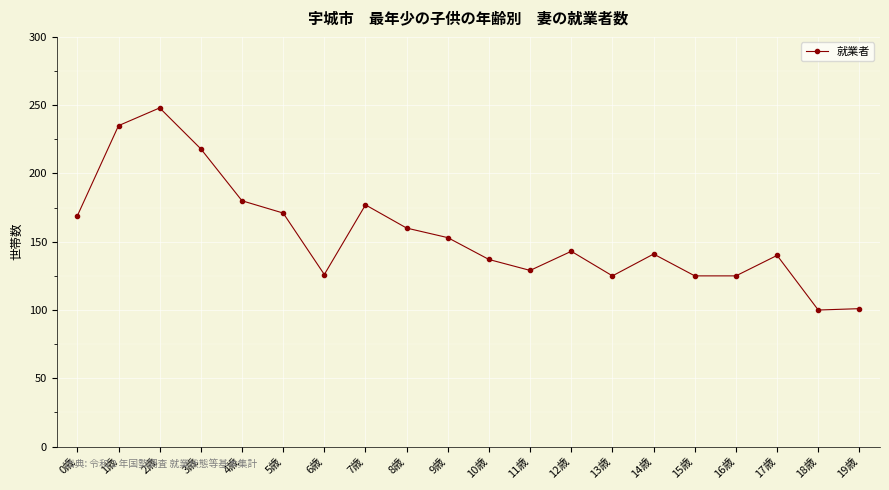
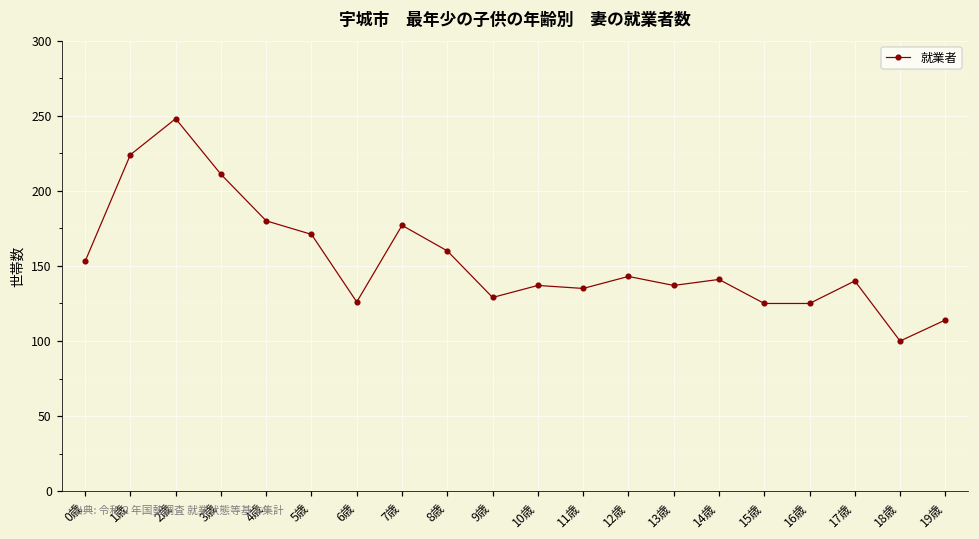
  {
-   "0歳": 169,
-   "1歳": 235,
+   "0歳": 153,
+   "1歳": 224,
    "2歳": 248,
-   "3歳": 218,
+   "3歳": 211,
    "4歳": 180,
    "5歳": 171,
    "6歳": 126,
    "7歳": 177,
    "8歳": 160,
-   "9歳": 153,
+   "9歳": 129,
    "10歳": 137,
-   "11歳": 129,
+   "11歳": 135,
    "12歳": 143,
-   "13歳": 125,
+   "13歳": 137,
    "14歳": 141,
    "15歳": 125,
    "16歳": 125,
    "17歳": 140,
    "18歳": 100,
-   "19歳": 101
+   "19歳": 114
  }
